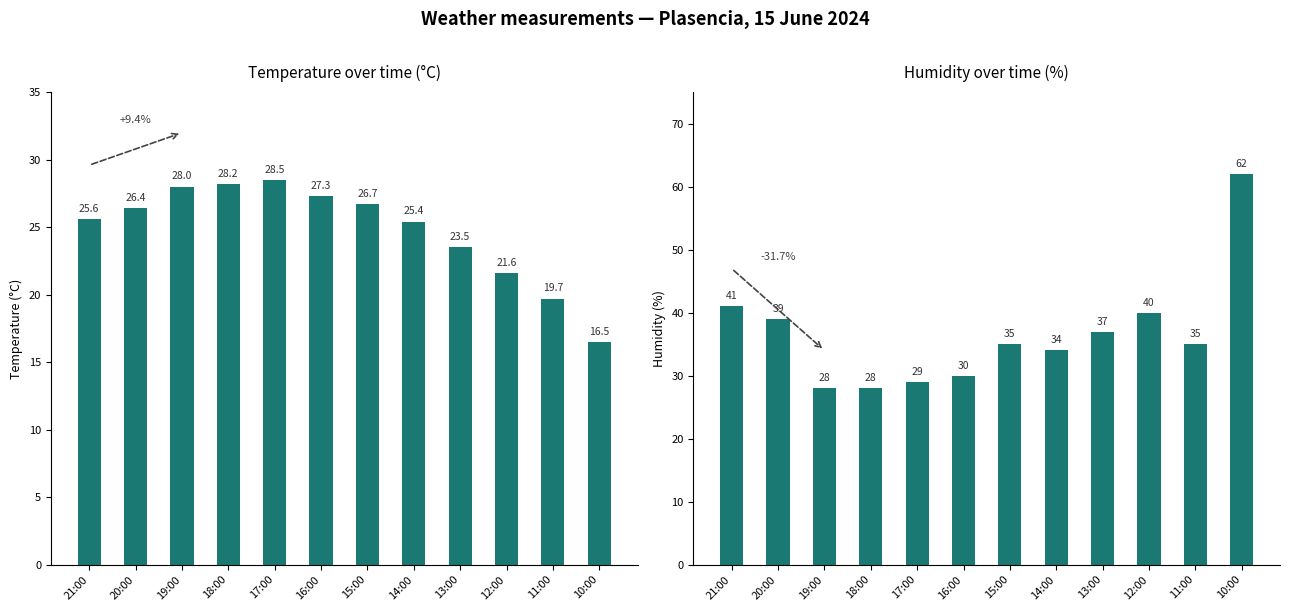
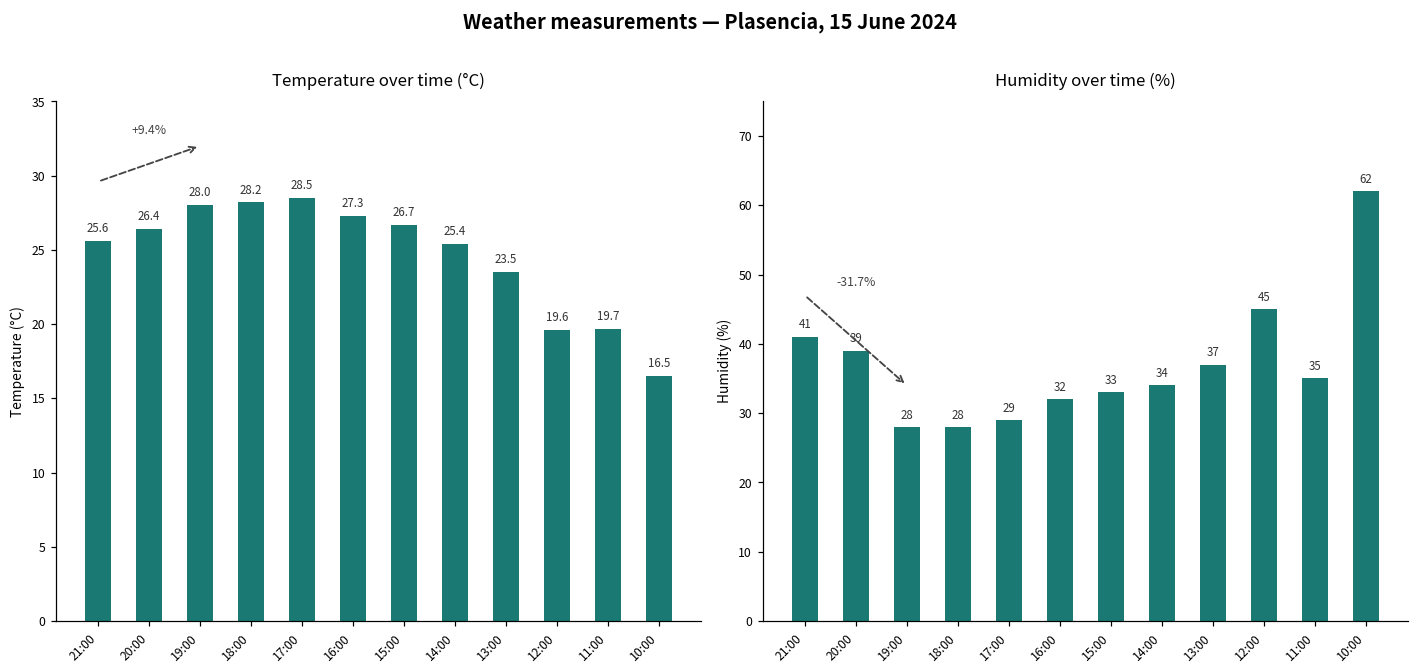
  {
    "Temperature over time (°C)": {
      "21:00": 25.6,
      "20:00": 26.4,
      "19:00": 28.0,
      "18:00": 28.2,
      "17:00": 28.5,
      "16:00": 27.3,
      "15:00": 26.7,
      "14:00": 25.4,
      "13:00": 23.5,
-     "12:00": 21.6,
+     "12:00": 19.6,
      "11:00": 19.7,
      "10:00": 16.5
    },
    "Humidity over time (%)": {
      "21:00": 41,
      "20:00": 39,
      "19:00": 28,
      "18:00": 28,
      "17:00": 29,
-     "16:00": 30,
-     "15:00": 35,
+     "16:00": 32,
+     "15:00": 33,
      "14:00": 34,
      "13:00": 37,
-     "12:00": 40,
+     "12:00": 45,
      "11:00": 35,
      "10:00": 62
    }
  }
